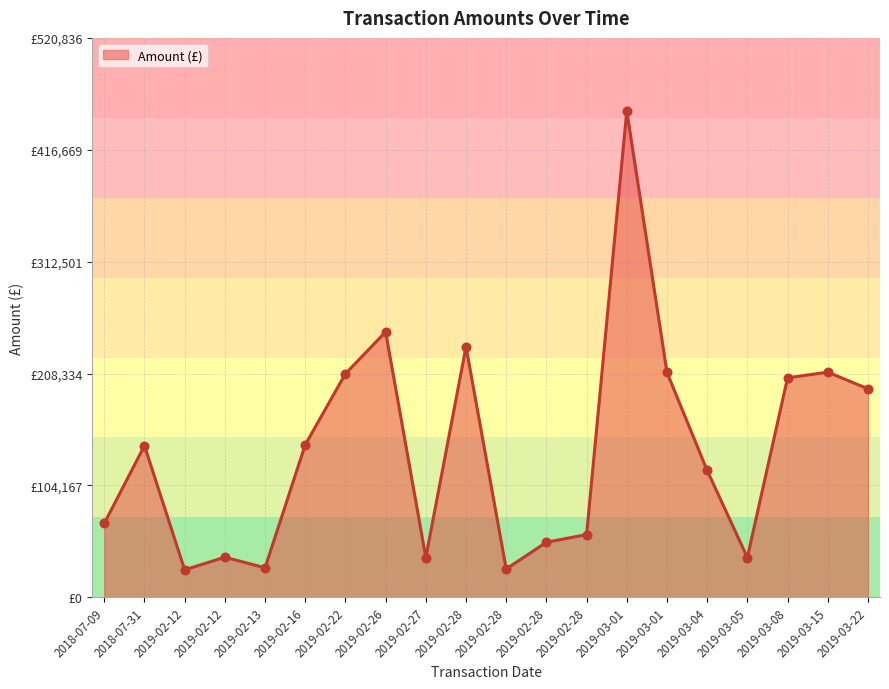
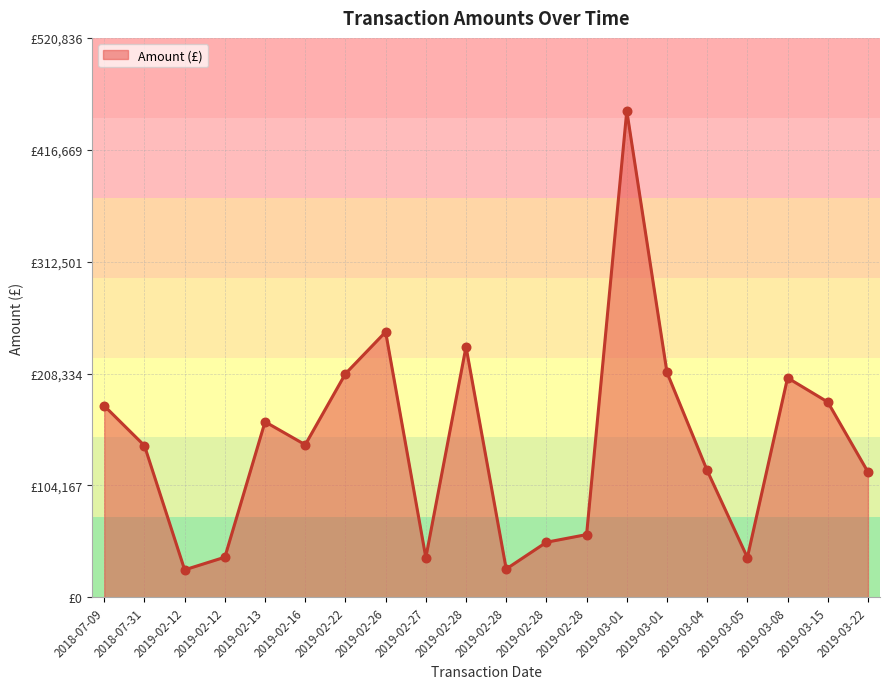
  {
-   "2018-07-09": "£69,000",
+   "2018-07-09": "£178,000",
    "2018-07-31": "£141,000",
-   "2019-02-13": "£27,000",
+   "2019-02-13": "£163,000",
    "2019-02-16": "£142,000",
    "2019-02-22": "£208,000",
    "2019-02-26": "£247,000",
    "2019-02-27": "£37,000",
    "2019-03-04": "£118,000",
    "2019-03-05": "£37,000",
    "2019-03-08": "£204,000",
-   "2019-03-15": "£210,000",
-   "2019-03-22": "£194,000"
+   "2019-03-15": "£182,000",
+   "2019-03-22": "£117,000"
  }
